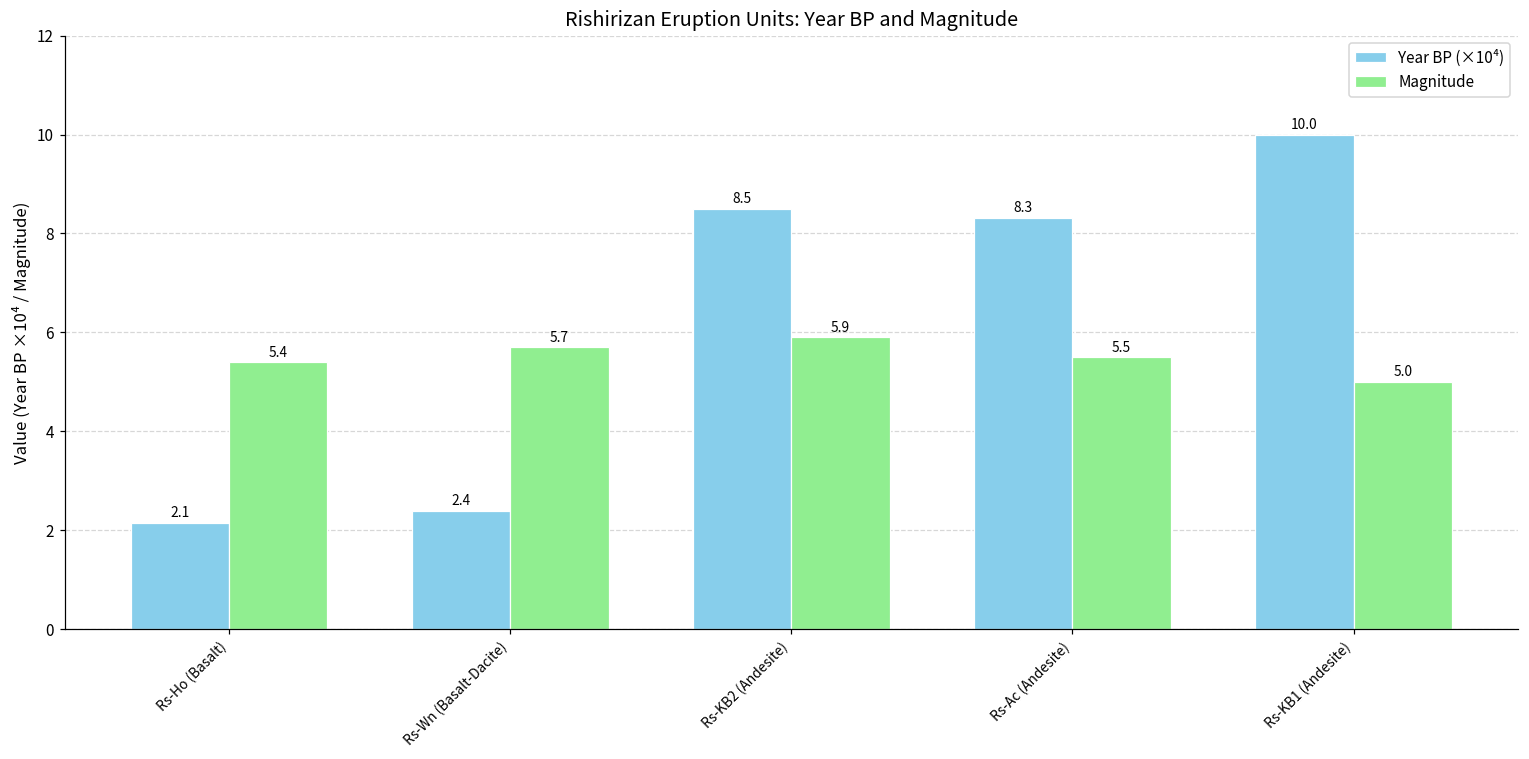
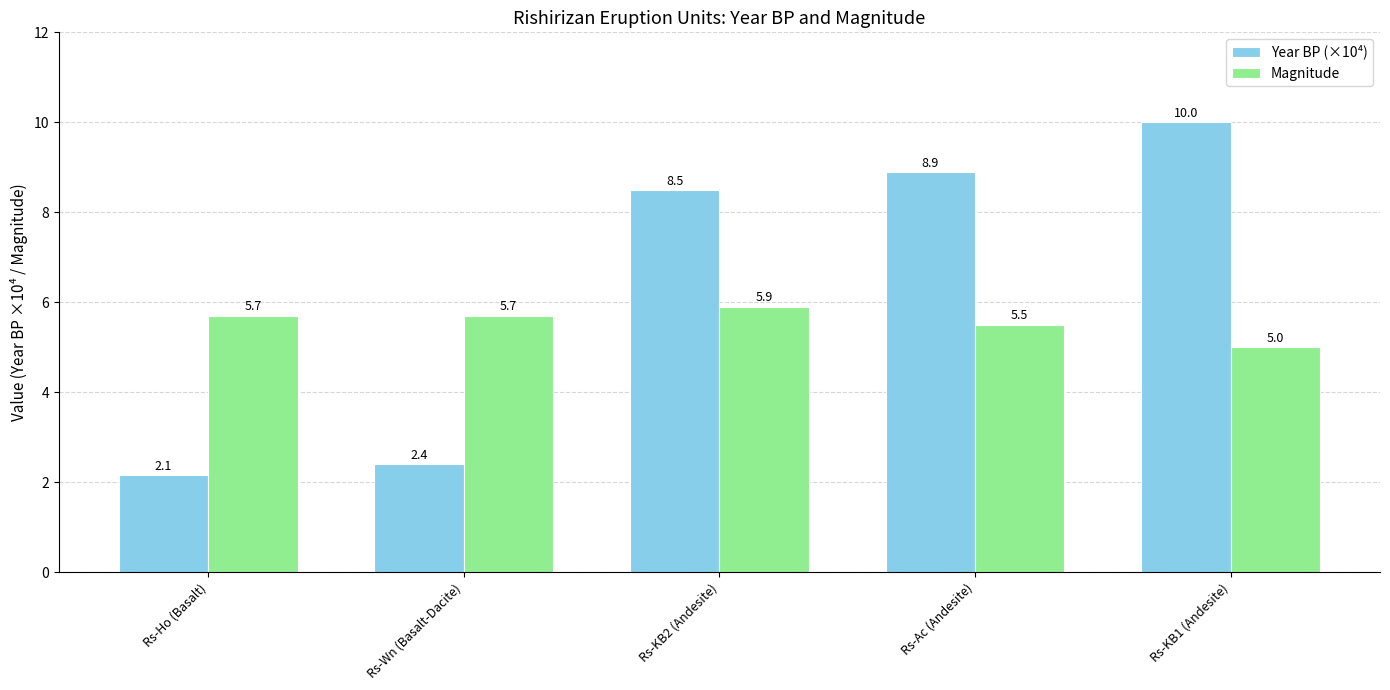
  {
    "Year BP (×10⁴)": {
      "Rs-Ho (Basalt)": 2.1,
      "Rs-Wn (Basalt-Dacite)": 2.4,
      "Rs-KB2 (Andesite)": 8.5,
-     "Rs-Ac (Andesite)": 8.3,
+     "Rs-Ac (Andesite)": 8.9,
      "Rs-KB1 (Andesite)": 10.0
    },
    "Magnitude": {
-     "Rs-Ho (Basalt)": 5.4,
+     "Rs-Ho (Basalt)": 5.7,
      "Rs-Wn (Basalt-Dacite)": 5.7,
      "Rs-KB2 (Andesite)": 5.9,
      "Rs-Ac (Andesite)": 5.5,
      "Rs-KB1 (Andesite)": 5.0
    }
  }
